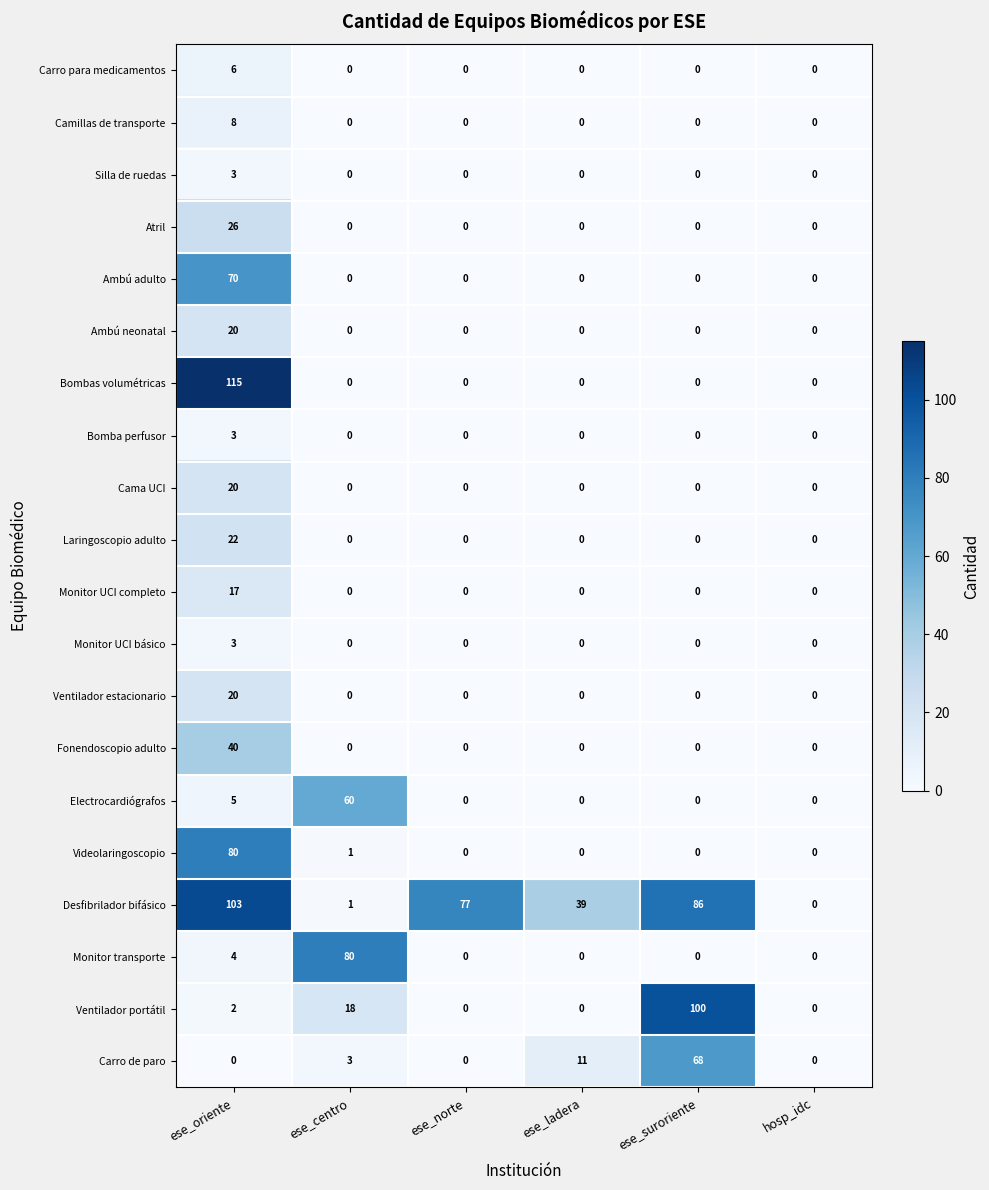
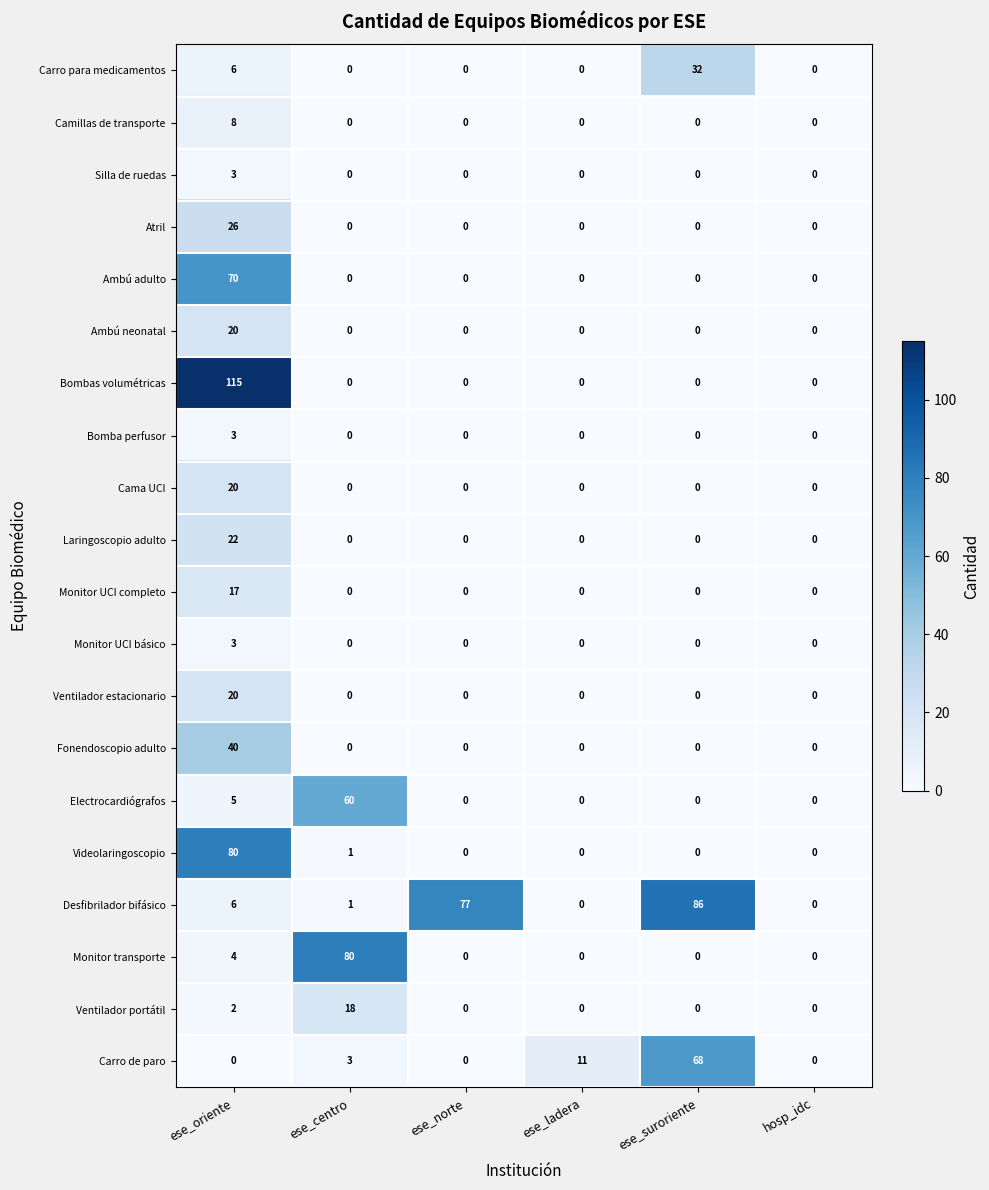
  {
    "Carro para medicamentos": {
      "ese_oriente": 6,
      "ese_centro": 0,
      "ese_norte": 0,
      "ese_ladera": 0,
-     "ese_suroriente": 0,
+     "ese_suroriente": 32,
      "hosp_idc": 0
    },
    "Camillas de transporte": {
      "ese_oriente": 8,
      "ese_centro": 0,
      "ese_norte": 0,
      "ese_ladera": 0,
      "ese_suroriente": 0,
      "hosp_idc": 0
    },
    "Silla de ruedas": {
      "ese_oriente": 3,
      "ese_centro": 0,
      "ese_norte": 0,
      "ese_ladera": 0,
      "ese_suroriente": 0,
      "hosp_idc": 0
    },
    "Atril": {
      "ese_oriente": 26,
      "ese_centro": 0,
      "ese_norte": 0,
      "ese_ladera": 0,
      "ese_suroriente": 0,
      "hosp_idc": 0
    },
    "Ambú adulto": {
      "ese_oriente": 70,
      "ese_centro": 0,
      "ese_norte": 0,
      "ese_ladera": 0,
      "ese_suroriente": 0,
      "hosp_idc": 0
    },
    "Ambú neonatal": {
      "ese_oriente": 20,
      "ese_centro": 0,
      "ese_norte": 0,
      "ese_ladera": 0,
      "ese_suroriente": 0,
      "hosp_idc": 0
    },
    "Bombas volumétricas": {
      "ese_oriente": 115,
      "ese_centro": 0,
      "ese_norte": 0,
      "ese_ladera": 0,
      "ese_suroriente": 0,
      "hosp_idc": 0
    },
    "Bomba perfusor": {
      "ese_oriente": 3,
      "ese_centro": 0,
      "ese_norte": 0,
      "ese_ladera": 0,
      "ese_suroriente": 0,
      "hosp_idc": 0
    },
    "Cama UCI": {
      "ese_oriente": 20,
      "ese_centro": 0,
      "ese_norte": 0,
      "ese_ladera": 0,
      "ese_suroriente": 0,
      "hosp_idc": 0
    },
    "Laringoscopio adulto": {
      "ese_oriente": 22,
      "ese_centro": 0,
      "ese_norte": 0,
      "ese_ladera": 0,
      "ese_suroriente": 0,
      "hosp_idc": 0
    },
    "Monitor UCI completo": {
      "ese_oriente": 17,
      "ese_centro": 0,
      "ese_norte": 0,
      "ese_ladera": 0,
      "ese_suroriente": 0,
      "hosp_idc": 0
    },
    "Monitor UCI básico": {
      "ese_oriente": 3,
      "ese_centro": 0,
      "ese_norte": 0,
      "ese_ladera": 0,
      "ese_suroriente": 0,
      "hosp_idc": 0
    },
    "Ventilador estacionario": {
      "ese_oriente": 20,
      "ese_centro": 0,
      "ese_norte": 0,
      "ese_ladera": 0,
      "ese_suroriente": 0,
      "hosp_idc": 0
    },
    "Fonendoscopio adulto": {
      "ese_oriente": 40,
      "ese_centro": 0,
      "ese_norte": 0,
      "ese_ladera": 0,
      "ese_suroriente": 0,
      "hosp_idc": 0
    },
    "Electrocardiógrafos": {
      "ese_oriente": 5,
      "ese_centro": 60,
      "ese_norte": 0,
      "ese_ladera": 0,
      "ese_suroriente": 0,
      "hosp_idc": 0
    },
    "Videolaringoscopio": {
      "ese_oriente": 80,
      "ese_centro": 1,
      "ese_norte": 0,
      "ese_ladera": 0,
      "ese_suroriente": 0,
      "hosp_idc": 0
    },
    "Desfibrilador bifásico": {
-     "ese_oriente": 103,
+     "ese_oriente": 6,
      "ese_centro": 1,
      "ese_norte": 77,
-     "ese_ladera": 39,
+     "ese_ladera": 0,
      "ese_suroriente": 86,
      "hosp_idc": 0
    },
    "Monitor transporte": {
      "ese_oriente": 4,
      "ese_centro": 80,
      "ese_norte": 0,
      "ese_ladera": 0,
      "ese_suroriente": 0,
      "hosp_idc": 0
    },
    "Ventilador portátil": {
      "ese_oriente": 2,
      "ese_centro": 18,
      "ese_norte": 0,
      "ese_ladera": 0,
-     "ese_suroriente": 100,
+     "ese_suroriente": 0,
      "hosp_idc": 0
    },
    "Carro de paro": {
      "ese_oriente": 0,
      "ese_centro": 3,
      "ese_norte": 0,
      "ese_ladera": 11,
      "ese_suroriente": 68,
      "hosp_idc": 0
    }
  }
